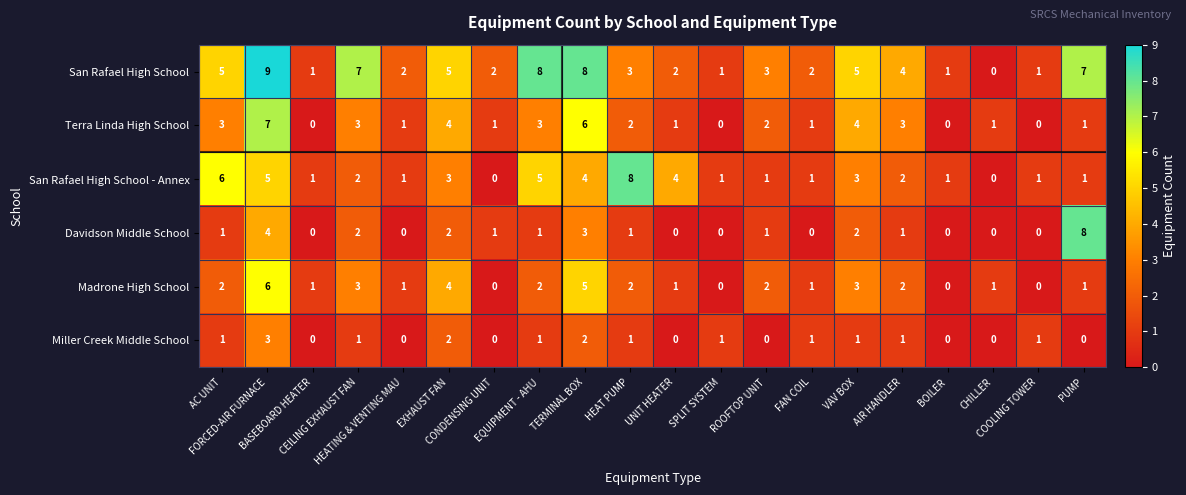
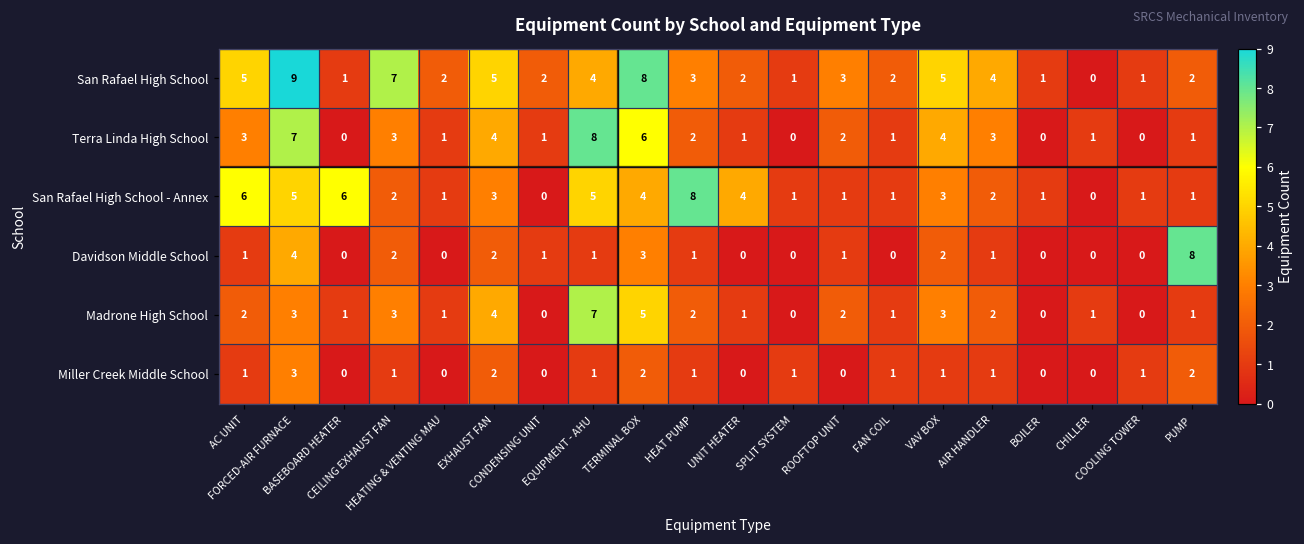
  {
    "San Rafael High School": {
      "AC UNIT": 5,
      "FORCED-AIR FURNACE": 9,
      "BASEBOARD HEATER": 1,
      "CEILING EXHAUST FAN": 7,
      "HEATING & VENTING MAU": 2,
      "EXHAUST FAN": 5,
      "CONDENSING UNIT": 2,
-     "EQUIPMENT - AHU": 8,
+     "EQUIPMENT - AHU": 4,
      "TERMINAL BOX": 8,
      "HEAT PUMP": 3,
      "UNIT HEATER": 2,
      "SPLIT SYSTEM": 1,
      "ROOFTOP UNIT": 3,
      "FAN COIL": 2,
      "VAV BOX": 5,
      "AIR HANDLER": 4,
      "BOILER": 1,
      "CHILLER": 0,
      "COOLING TOWER": 1,
-     "PUMP": 7
+     "PUMP": 2
    },
    "Terra Linda High School": {
      "AC UNIT": 3,
      "FORCED-AIR FURNACE": 7,
      "BASEBOARD HEATER": 0,
      "CEILING EXHAUST FAN": 3,
      "HEATING & VENTING MAU": 1,
      "EXHAUST FAN": 4,
      "CONDENSING UNIT": 1,
-     "EQUIPMENT - AHU": 3,
+     "EQUIPMENT - AHU": 8,
      "TERMINAL BOX": 6,
      "HEAT PUMP": 2,
      "UNIT HEATER": 1,
      "SPLIT SYSTEM": 0,
      "ROOFTOP UNIT": 2,
      "FAN COIL": 1,
      "VAV BOX": 4,
      "AIR HANDLER": 3,
      "BOILER": 0,
      "CHILLER": 1,
      "COOLING TOWER": 0,
      "PUMP": 1
    },
    "San Rafael High School - Annex": {
      "AC UNIT": 6,
      "FORCED-AIR FURNACE": 5,
-     "BASEBOARD HEATER": 1,
+     "BASEBOARD HEATER": 6,
      "CEILING EXHAUST FAN": 2,
      "HEATING & VENTING MAU": 1,
      "EXHAUST FAN": 3,
      "CONDENSING UNIT": 0,
      "EQUIPMENT - AHU": 5,
      "TERMINAL BOX": 4,
      "HEAT PUMP": 8,
      "UNIT HEATER": 4,
      "SPLIT SYSTEM": 1,
      "ROOFTOP UNIT": 1,
      "FAN COIL": 1,
      "VAV BOX": 3,
      "AIR HANDLER": 2,
      "BOILER": 1,
      "CHILLER": 0,
      "COOLING TOWER": 1,
      "PUMP": 1
    },
    "Davidson Middle School": {
      "AC UNIT": 1,
      "FORCED-AIR FURNACE": 4,
      "BASEBOARD HEATER": 0,
      "CEILING EXHAUST FAN": 2,
      "HEATING & VENTING MAU": 0,
      "EXHAUST FAN": 2,
      "CONDENSING UNIT": 1,
      "EQUIPMENT - AHU": 1,
      "TERMINAL BOX": 3,
      "HEAT PUMP": 1,
      "UNIT HEATER": 0,
      "SPLIT SYSTEM": 0,
      "ROOFTOP UNIT": 1,
      "FAN COIL": 0,
      "VAV BOX": 2,
      "AIR HANDLER": 1,
      "BOILER": 0,
      "CHILLER": 0,
      "COOLING TOWER": 0,
      "PUMP": 8
    },
    "Madrone High School": {
      "AC UNIT": 2,
-     "FORCED-AIR FURNACE": 6,
+     "FORCED-AIR FURNACE": 3,
      "BASEBOARD HEATER": 1,
      "CEILING EXHAUST FAN": 3,
      "HEATING & VENTING MAU": 1,
      "EXHAUST FAN": 4,
      "CONDENSING UNIT": 0,
-     "EQUIPMENT - AHU": 2,
+     "EQUIPMENT - AHU": 7,
      "TERMINAL BOX": 5,
      "HEAT PUMP": 2,
      "UNIT HEATER": 1,
      "SPLIT SYSTEM": 0,
      "ROOFTOP UNIT": 2,
      "FAN COIL": 1,
      "VAV BOX": 3,
      "AIR HANDLER": 2,
      "BOILER": 0,
      "CHILLER": 1,
      "COOLING TOWER": 0,
      "PUMP": 1
    },
    "Miller Creek Middle School": {
      "AC UNIT": 1,
      "FORCED-AIR FURNACE": 3,
      "BASEBOARD HEATER": 0,
      "CEILING EXHAUST FAN": 1,
      "HEATING & VENTING MAU": 0,
      "EXHAUST FAN": 2,
      "CONDENSING UNIT": 0,
      "EQUIPMENT - AHU": 1,
      "TERMINAL BOX": 2,
      "HEAT PUMP": 1,
      "UNIT HEATER": 0,
      "SPLIT SYSTEM": 1,
      "ROOFTOP UNIT": 0,
      "FAN COIL": 1,
      "VAV BOX": 1,
      "AIR HANDLER": 1,
      "BOILER": 0,
      "CHILLER": 0,
      "COOLING TOWER": 1,
-     "PUMP": 0
+     "PUMP": 2
    }
  }
